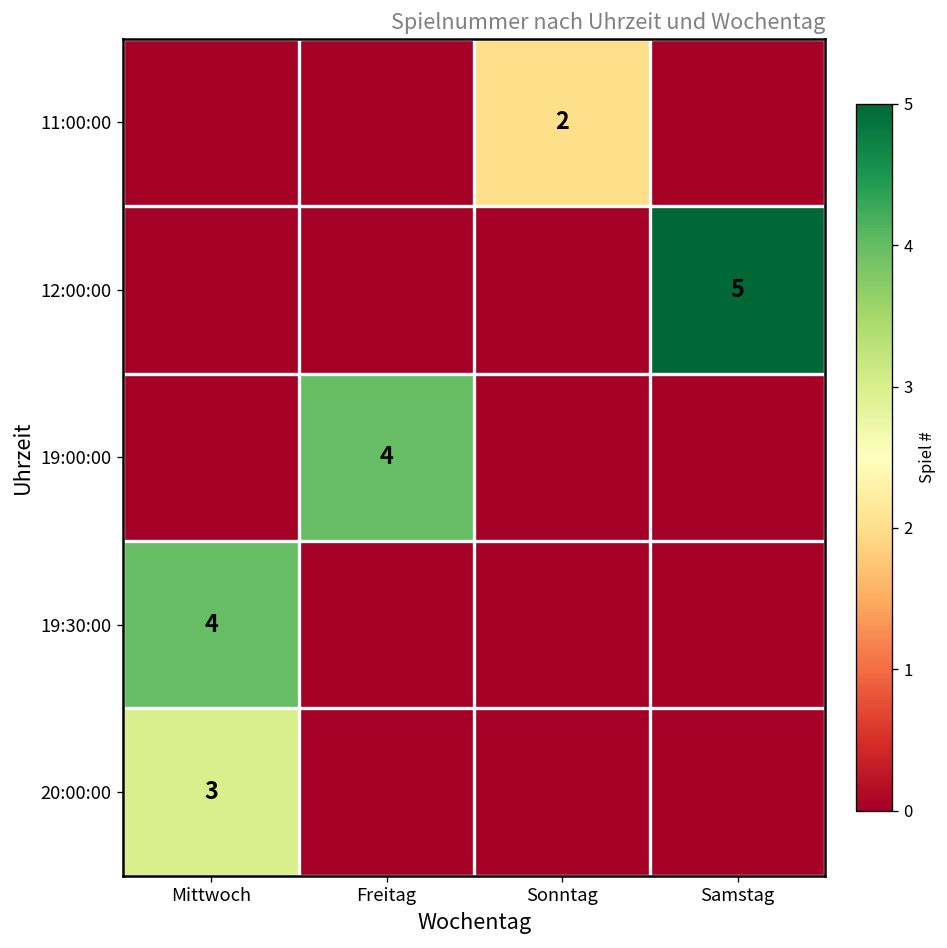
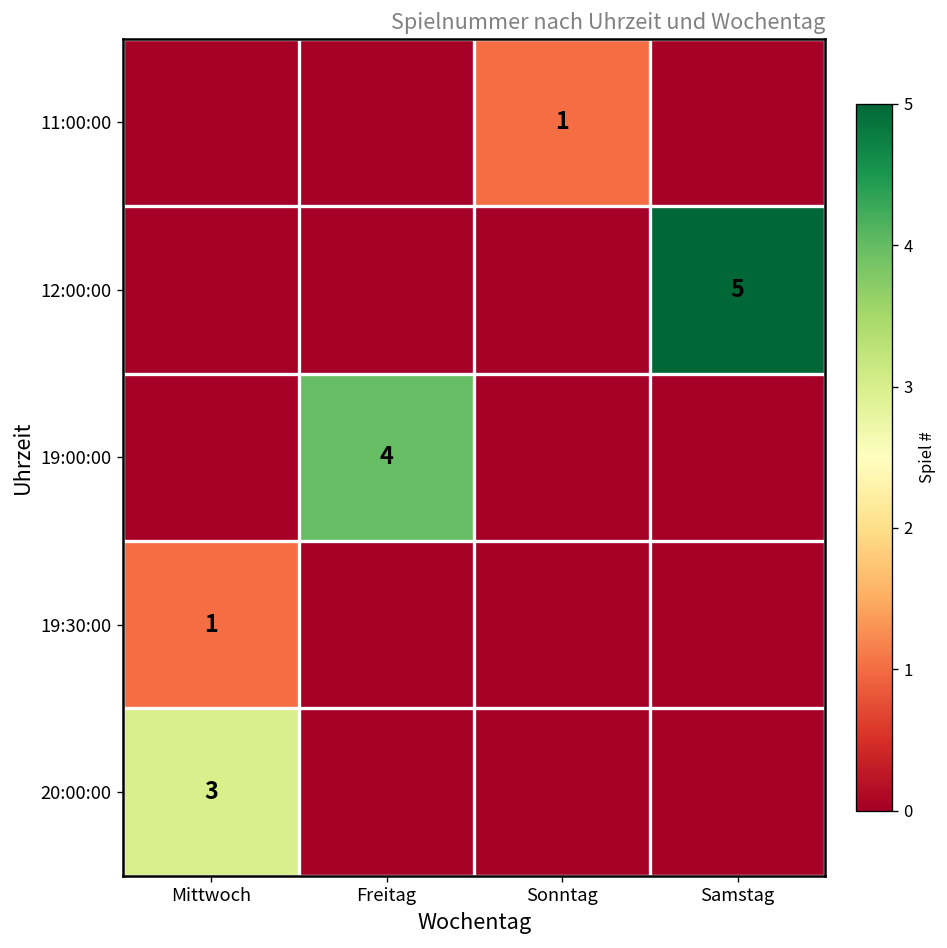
  {
    "11:00:00": {
-     "Sonntag": 2
+     "Sonntag": 1
    },
    "12:00:00": {
      "Samstag": 5
    },
    "19:00:00": {
      "Freitag": 4
    },
    "19:30:00": {
-     "Mittwoch": 4
+     "Mittwoch": 1
    },
    "20:00:00": {
      "Mittwoch": 3
    }
  }
